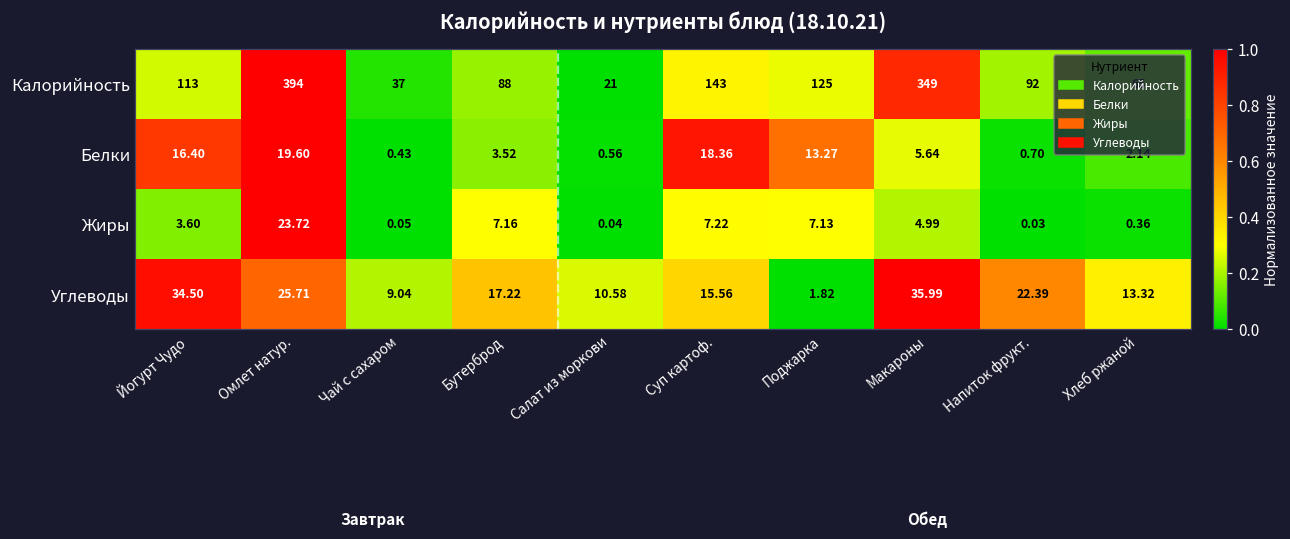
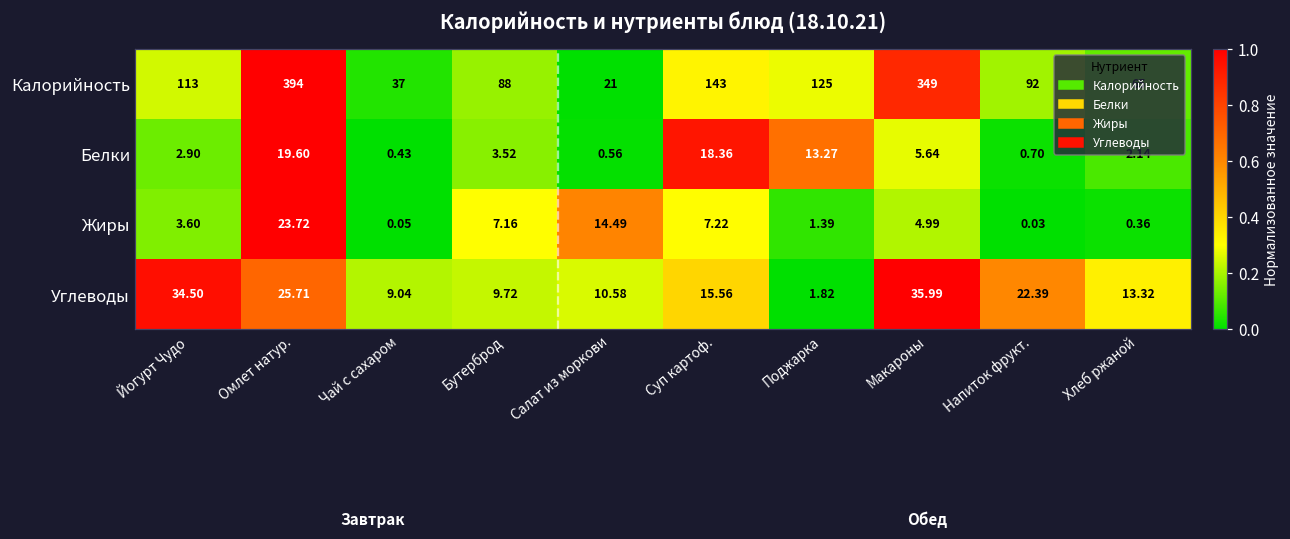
  {
    "Калорийность": {
      "Йогурт Чудо": 113,
      "Омлет натур.": 394,
      "Чай с сахаром": 37,
      "Бутерброд": 88,
      "Салат из моркови": 21,
      "Суп картоф.": 143,
      "Поджарка": 125,
      "Макароны": 349,
      "Напиток фрукт.": 92
    },
    "Белки": {
-     "Йогурт Чудо": 16.40,
+     "Йогурт Чудо": 2.90,
      "Омлет натур.": 19.60,
      "Чай с сахаром": 0.43,
      "Бутерброд": 3.52,
      "Салат из моркови": 0.56,
      "Суп картоф.": 18.36,
      "Поджарка": 13.27,
      "Макароны": 5.64,
      "Напиток фрукт.": 0.70,
      "Хлеб ржаной": 2.14
    },
    "Жиры": {
      "Йогурт Чудо": 3.60,
      "Омлет натур.": 23.72,
      "Чай с сахаром": 0.05,
      "Бутерброд": 7.16,
-     "Салат из моркови": 0.04,
+     "Салат из моркови": 14.49,
      "Суп картоф.": 7.22,
-     "Поджарка": 7.13,
+     "Поджарка": 1.39,
      "Макароны": 4.99,
      "Напиток фрукт.": 0.03,
      "Хлеб ржаной": 0.36
    },
    "Углеводы": {
      "Йогурт Чудо": 34.50,
      "Омлет натур.": 25.71,
      "Чай с сахаром": 9.04,
-     "Бутерброд": 17.22,
+     "Бутерброд": 9.72,
      "Салат из моркови": 10.58,
      "Суп картоф.": 15.56,
      "Поджарка": 1.82,
      "Макароны": 35.99,
      "Напиток фрукт.": 22.39,
      "Хлеб ржаной": 13.32
    }
  }
